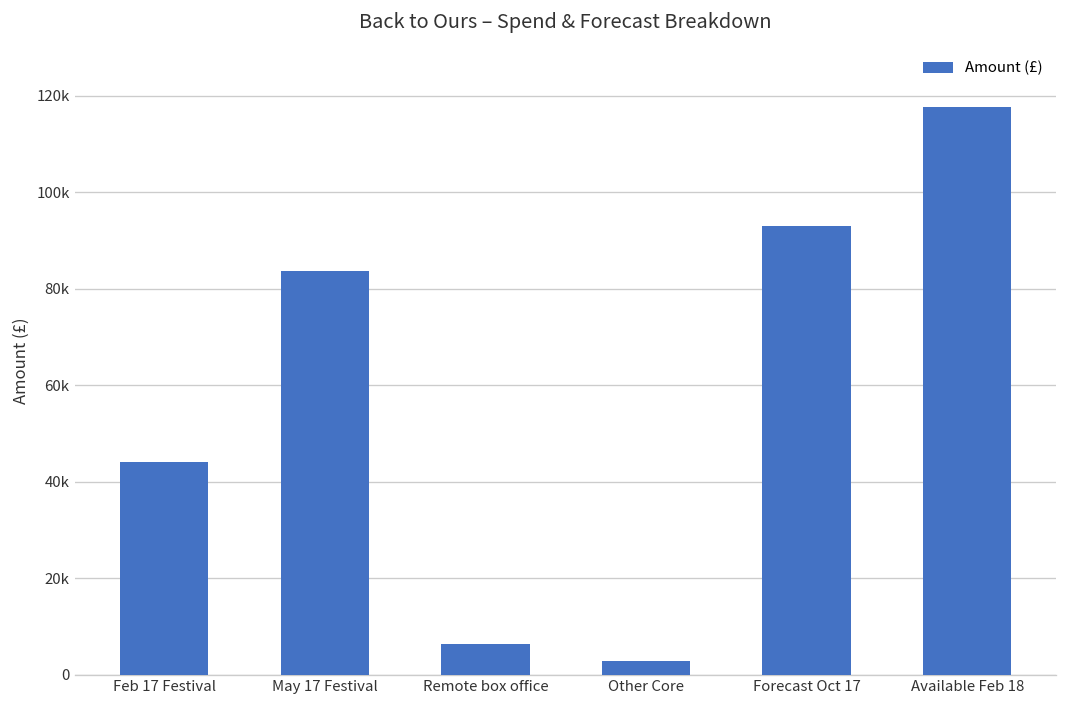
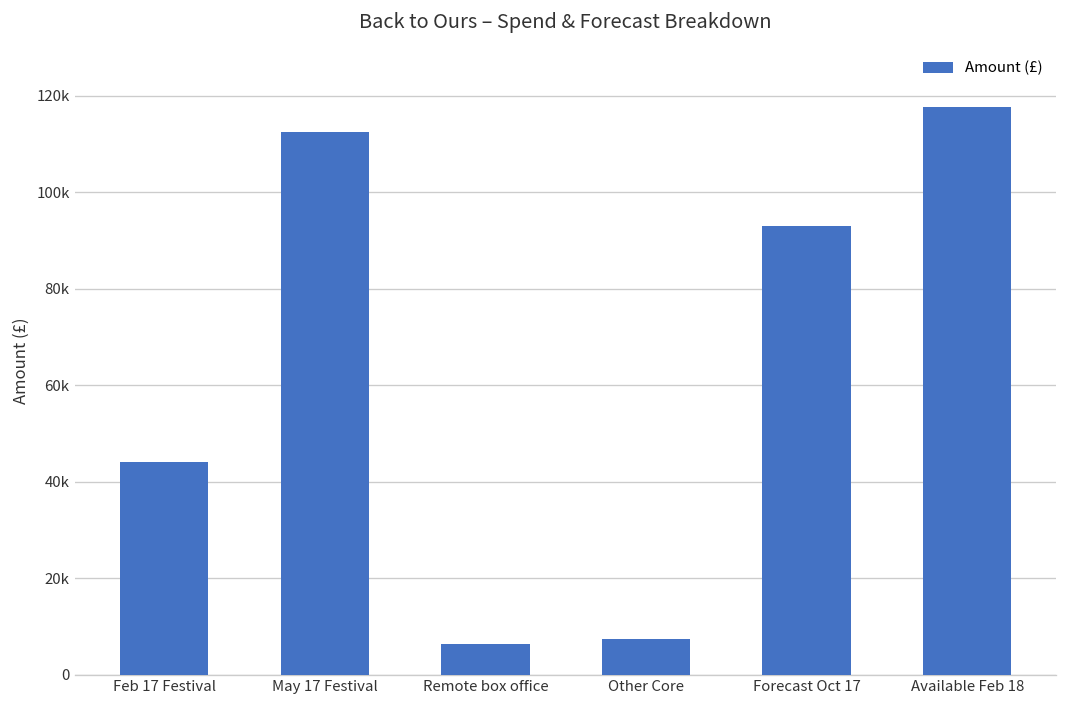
  {
    "Feb 17 Festival": 44000,
-   "May 17 Festival": 84000,
+   "May 17 Festival": 112000,
    "Remote box office": 6000,
-   "Other Core": 3000,
+   "Other Core": 7000,
    "Forecast Oct 17": 93000,
    "Available Feb 18": 118000
  }
